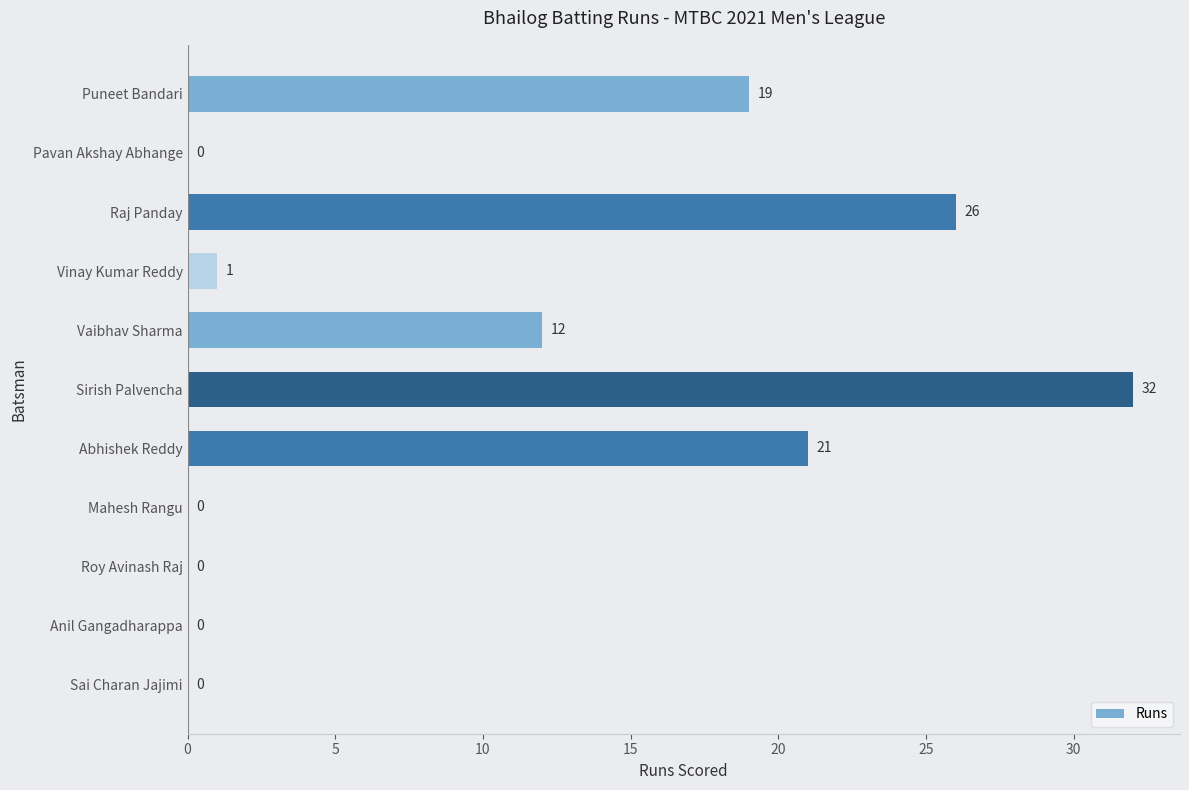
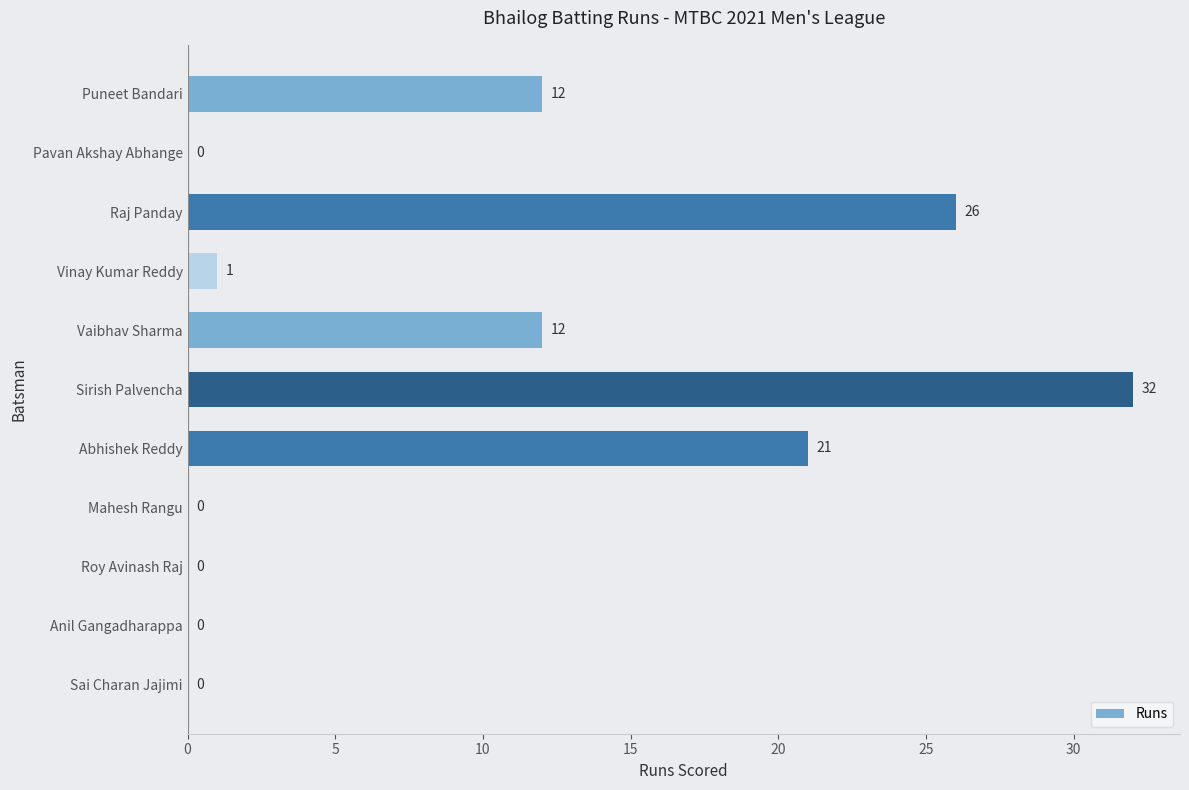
  {
-   "Puneet Bandari": 19,
+   "Puneet Bandari": 12,
    "Pavan Akshay Abhange": 0,
    "Raj Panday": 26,
    "Vinay Kumar Reddy": 1,
    "Vaibhav Sharma": 12,
    "Sirish Palvencha": 32,
    "Abhishek Reddy": 21,
    "Mahesh Rangu": 0,
    "Roy Avinash Raj": 0,
    "Anil Gangadharappa": 0,
    "Sai Charan Jajimi": 0
  }
